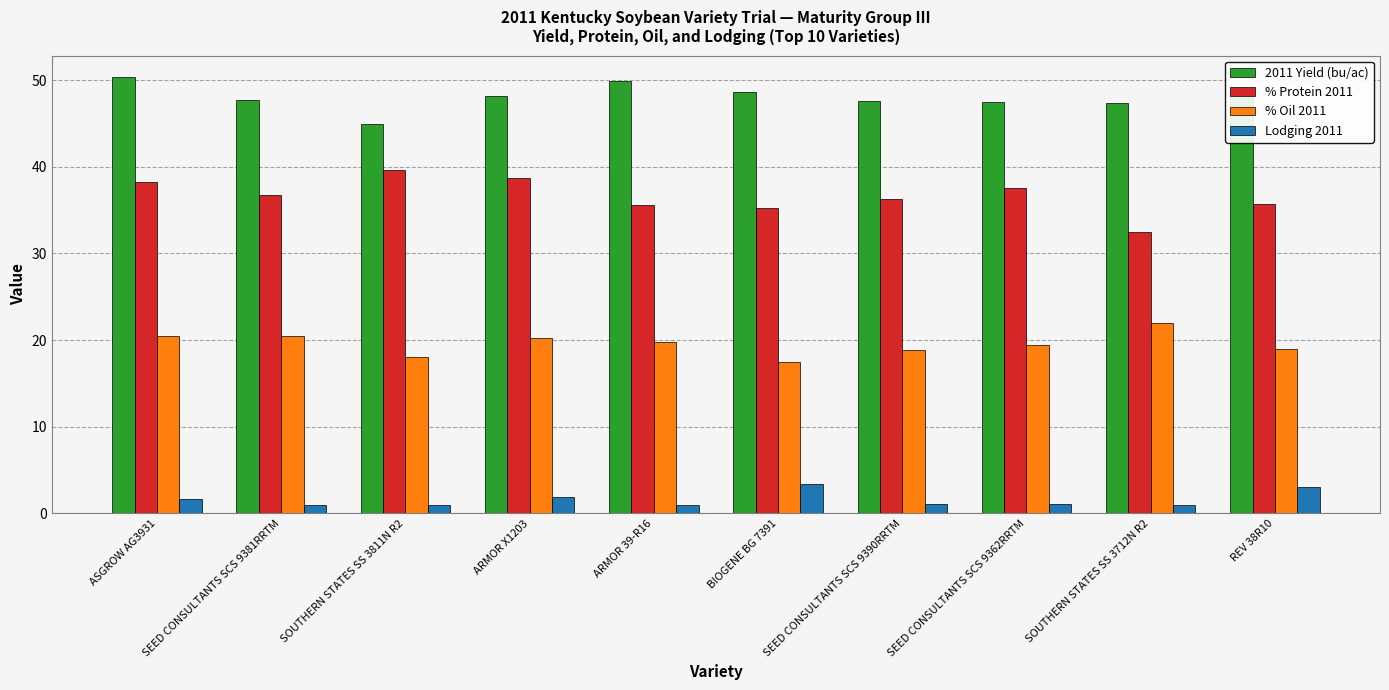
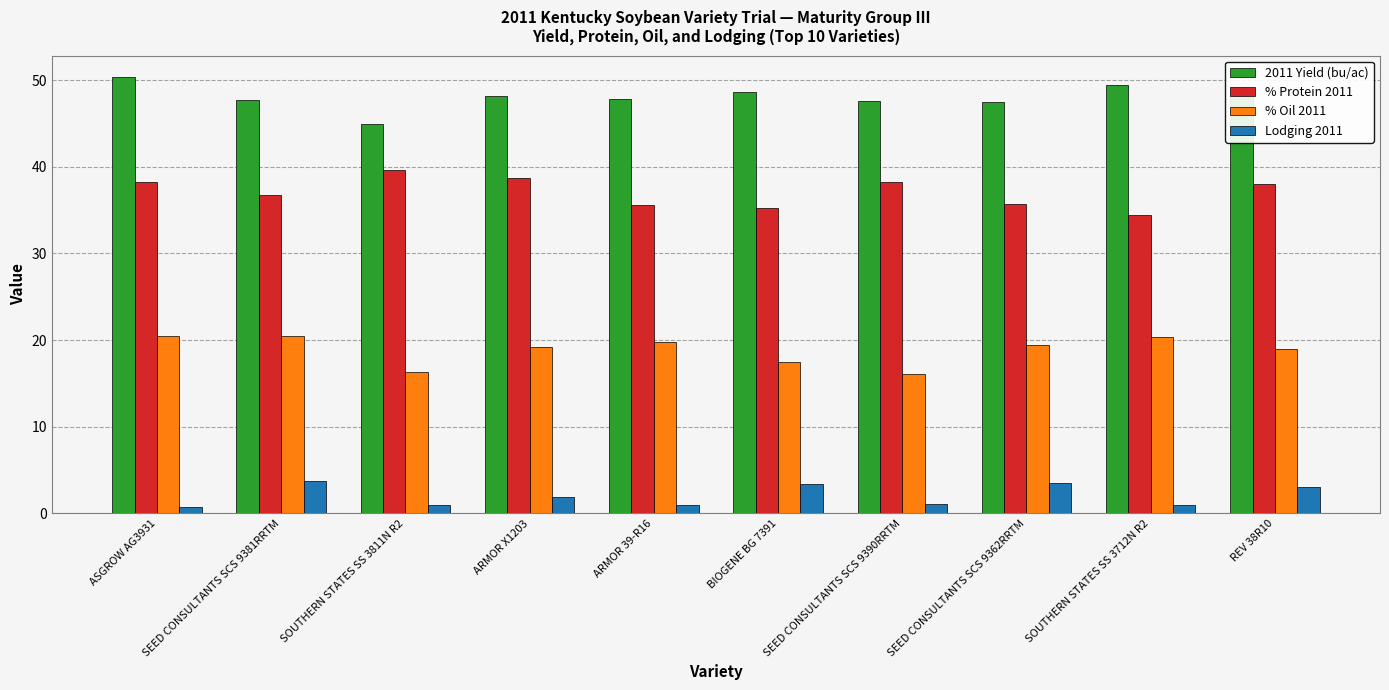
  {
    "2011 Yield (bu/ac)": {
      "ASGROW AG3931": 50,
      "SEED CONSULTANTS SCS 9381RRTM": 48,
      "SOUTHERN STATES SS 3811N R2": 45,
      "ARMOR X1203": 48,
-     "ARMOR 39-R16": 50,
+     "ARMOR 39-R16": 48,
      "BIOGENE BG 7391": 49,
      "SEED CONSULTANTS SCS 9390RRTM": 48,
      "SEED CONSULTANTS SCS 9362RRTM": 48,
-     "SOUTHERN STATES SS 3712N R2": 47
+     "SOUTHERN STATES SS 3712N R2": 49
    },
    "% Protein 2011": {
      "ASGROW AG3931": 38,
      "SEED CONSULTANTS SCS 9381RRTM": 37,
      "SOUTHERN STATES SS 3811N R2": 40,
      "ARMOR X1203": 39,
      "ARMOR 39-R16": 36,
      "BIOGENE BG 7391": 35,
-     "SEED CONSULTANTS SCS 9390RRTM": 36,
-     "SEED CONSULTANTS SCS 9362RRTM": 38,
-     "SOUTHERN STATES SS 3712N R2": 33,
-     "REV 38R10": 36
+     "SEED CONSULTANTS SCS 9390RRTM": 38,
+     "SEED CONSULTANTS SCS 9362RRTM": 36,
+     "SOUTHERN STATES SS 3712N R2": 34,
+     "REV 38R10": 38
    },
    "% Oil 2011": {
      "ASGROW AG3931": 21,
      "SEED CONSULTANTS SCS 9381RRTM": 21,
-     "SOUTHERN STATES SS 3811N R2": 18,
-     "ARMOR X1203": 20,
+     "SOUTHERN STATES SS 3811N R2": 16,
+     "ARMOR X1203": 19,
      "ARMOR 39-R16": 20,
      "BIOGENE BG 7391": 18,
-     "SEED CONSULTANTS SCS 9390RRTM": 19,
+     "SEED CONSULTANTS SCS 9390RRTM": 16,
      "SEED CONSULTANTS SCS 9362RRTM": 19,
-     "SOUTHERN STATES SS 3712N R2": 22,
+     "SOUTHERN STATES SS 3712N R2": 20,
      "REV 38R10": 19
    },
    "Lodging 2011": {
-     "ASGROW AG3931": 2,
-     "SEED CONSULTANTS SCS 9381RRTM": 1,
+     "ASGROW AG3931": 1,
+     "SEED CONSULTANTS SCS 9381RRTM": 4,
      "SOUTHERN STATES SS 3811N R2": 1,
      "ARMOR X1203": 2,
      "ARMOR 39-R16": 1,
      "BIOGENE BG 7391": 3,
      "SEED CONSULTANTS SCS 9390RRTM": 1,
-     "SEED CONSULTANTS SCS 9362RRTM": 1,
+     "SEED CONSULTANTS SCS 9362RRTM": 4,
      "SOUTHERN STATES SS 3712N R2": 1,
      "REV 38R10": 3
    }
  }
